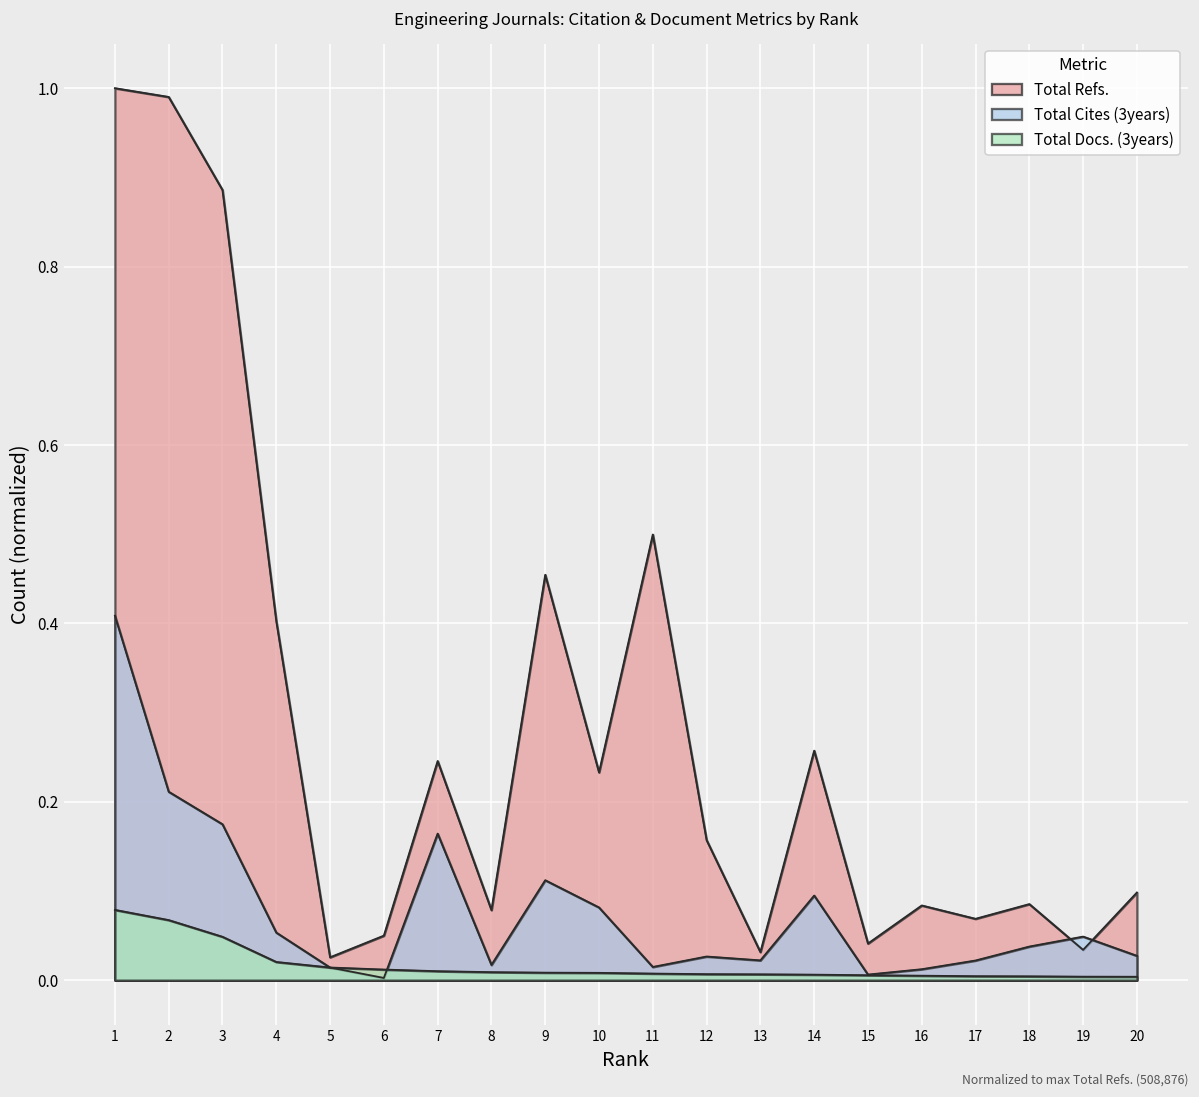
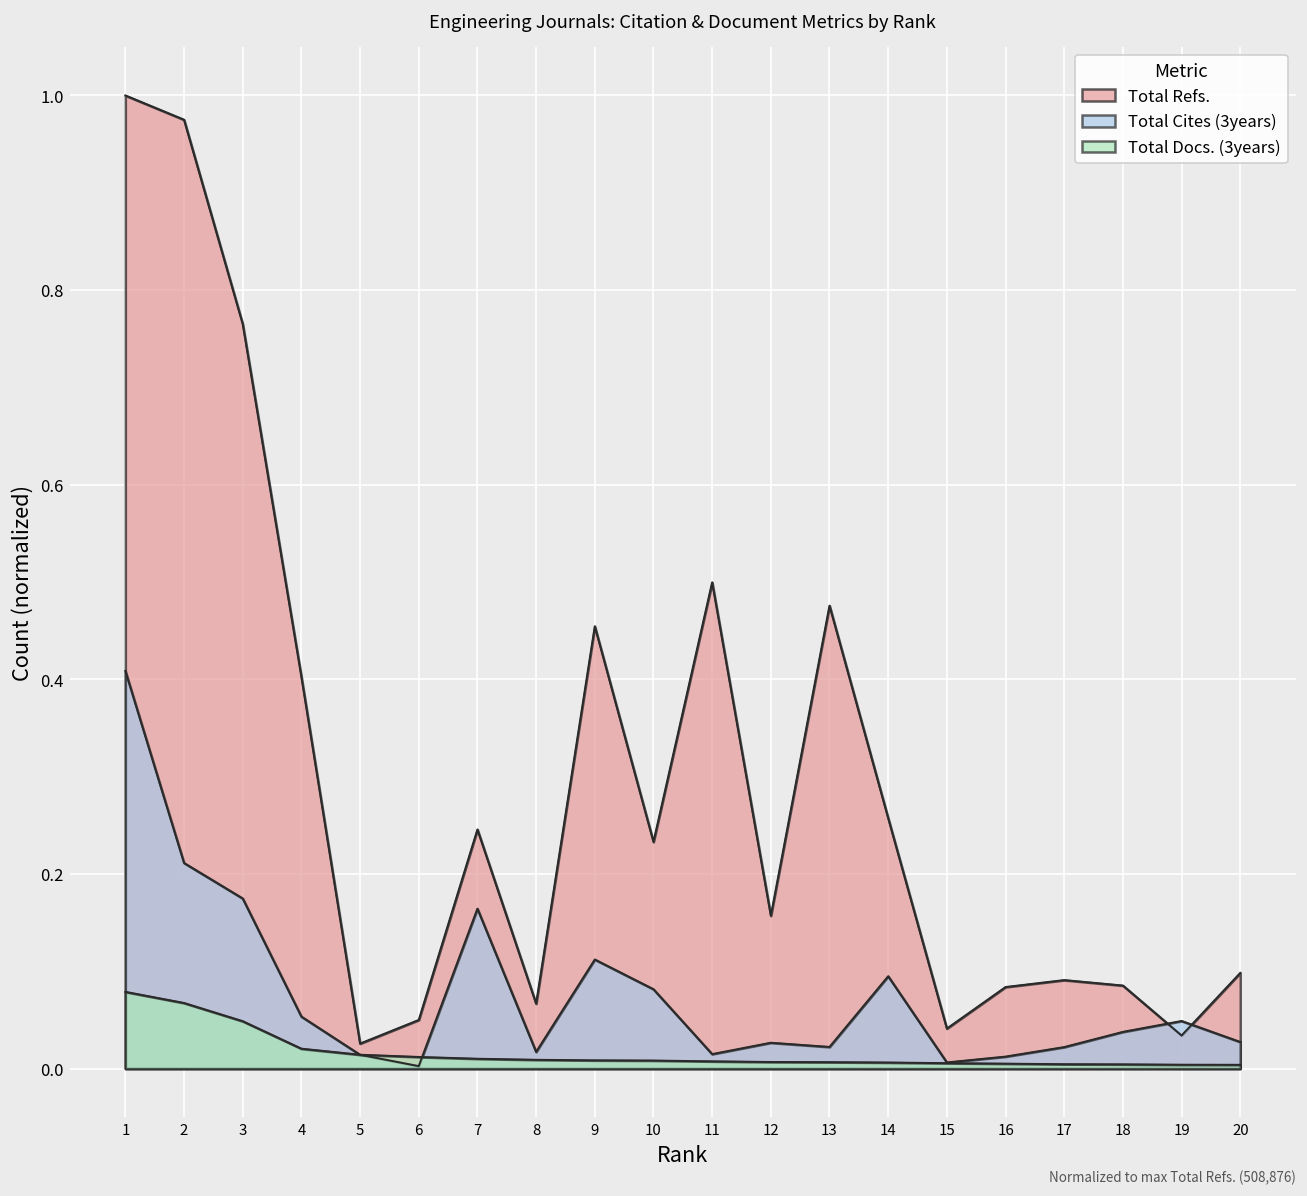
  {
    "Total Refs.": {
      "1": 1.00,
-     "2": 0.99,
-     "3": 0.89,
+     "2": 0.98,
+     "3": 0.77,
      "4": 0.40,
      "5": 0.03,
      "6": 0.05,
      "7": 0.25,
-     "8": 0.08,
+     "8": 0.07,
      "9": 0.45,
      "10": 0.23,
      "11": 0.50,
      "12": 0.16,
-     "13": 0.03,
+     "13": 0.48,
      "14": 0.26,
      "15": 0.04,
      "16": 0.08,
-     "17": 0.07,
+     "17": 0.09,
      "18": 0.09,
      "19": 0.03,
      "20": 0.10
    }
  }
